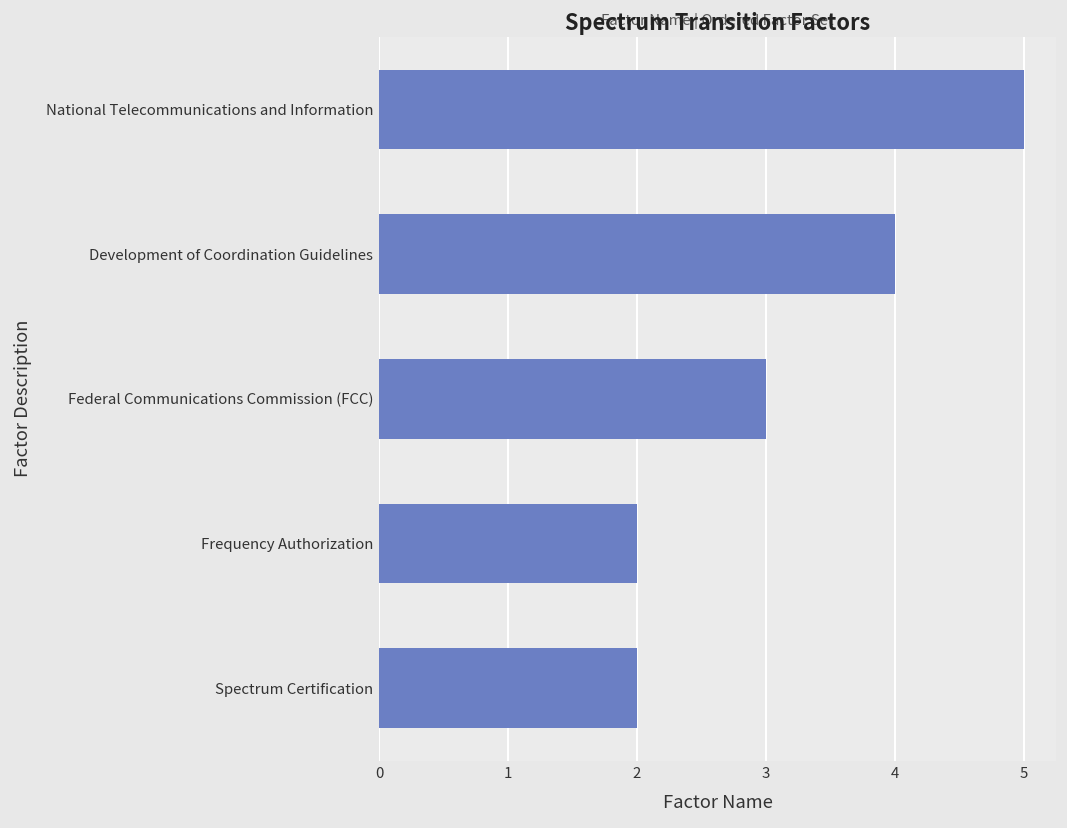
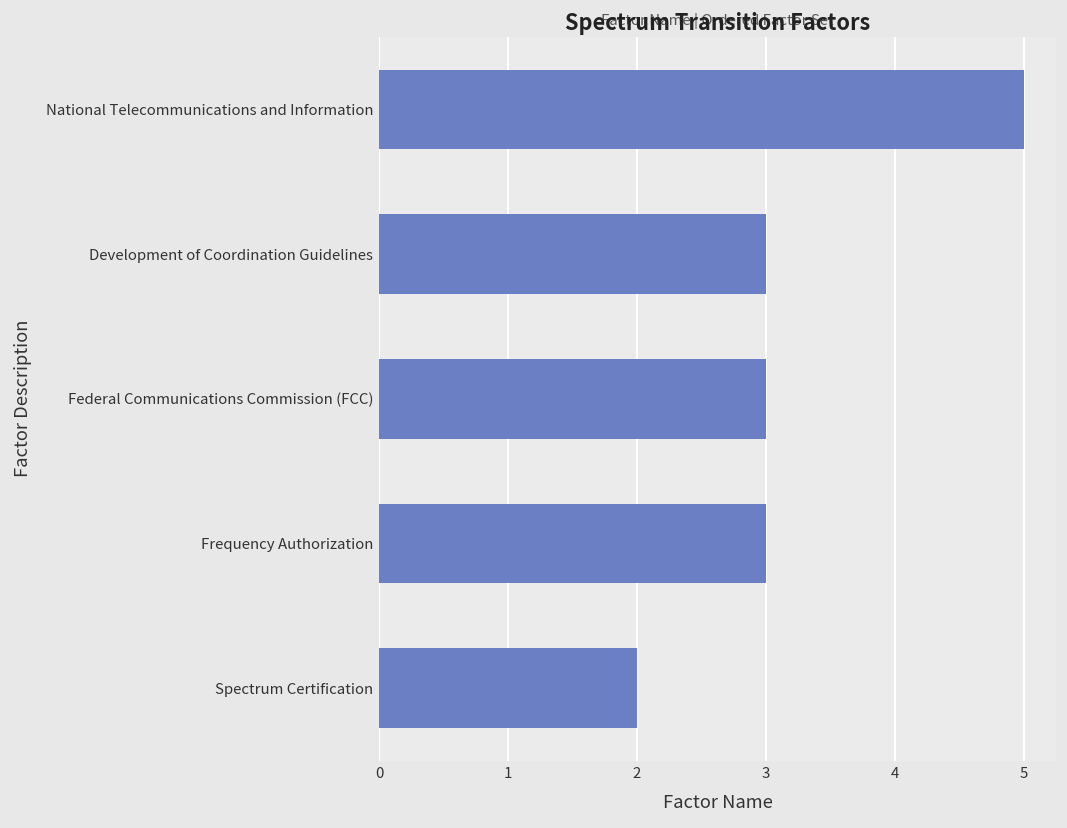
  {
    "National Telecommunications and Information": 5,
-   "Development of Coordination Guidelines": 4,
+   "Development of Coordination Guidelines": 3,
    "Federal Communications Commission (FCC)": 3,
-   "Frequency Authorization": 2,
+   "Frequency Authorization": 3,
    "Spectrum Certification": 2
  }
